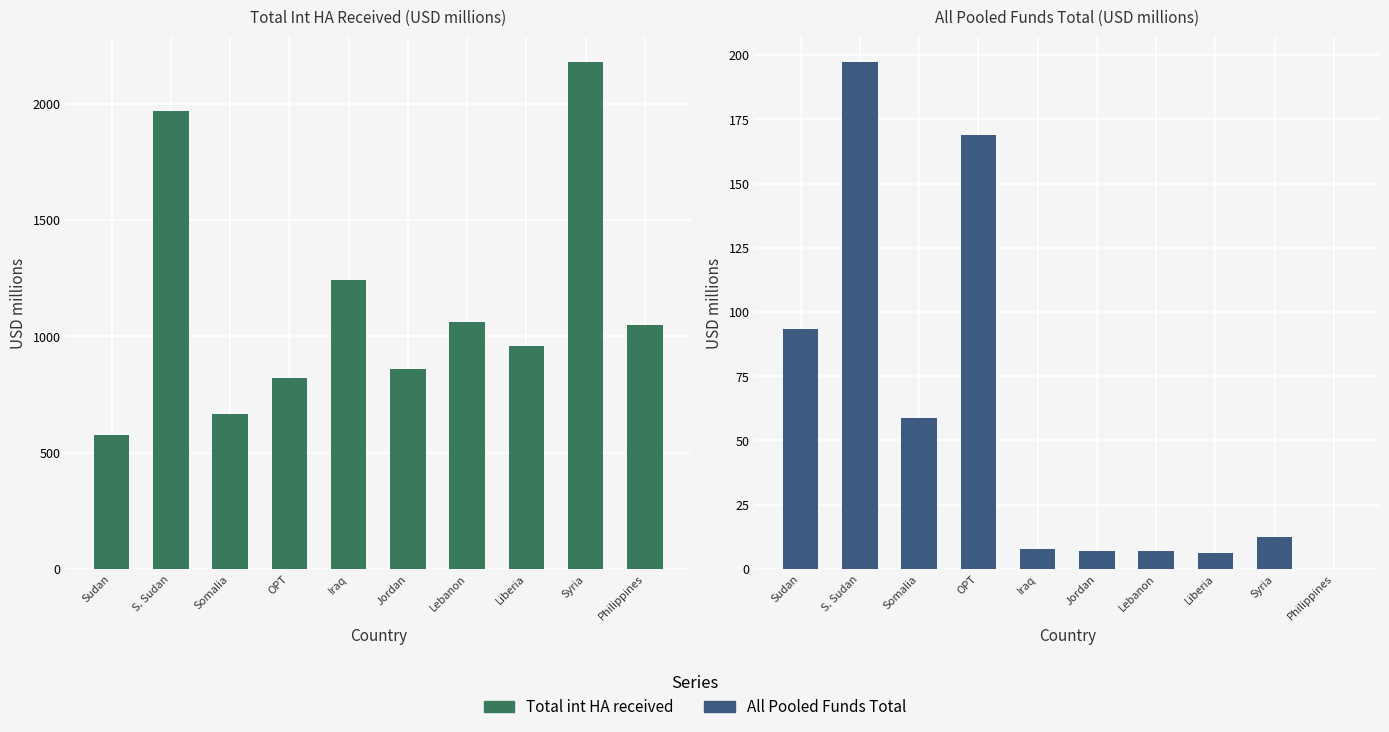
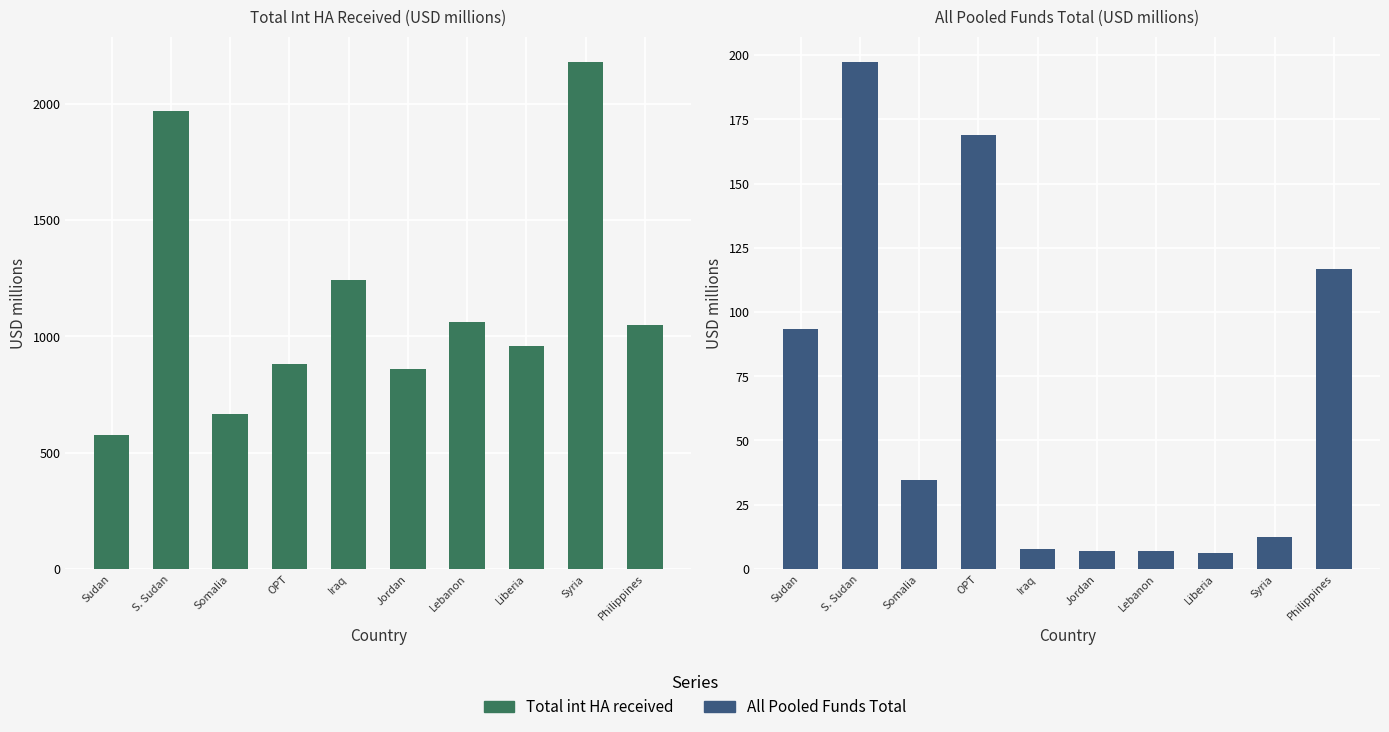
  {
    "Total Int HA Received (USD millions)": {
      "Sudan": 580,
      "S. Sudan": 1970,
      "Somalia": 670,
-     "OPT": 820,
+     "OPT": 880,
      "Iraq": 1240,
      "Jordan": 860,
      "Lebanon": 1060,
      "Liberia": 960,
      "Syria": 2180,
      "Philippines": 1050
    },
    "All Pooled Funds Total (USD millions)": {
      "Sudan": 93,
      "S. Sudan": 197,
-     "Somalia": 59,
+     "Somalia": 35,
      "OPT": 169,
      "Iraq": 8,
      "Jordan": 7,
      "Lebanon": 7,
      "Liberia": 6,
      "Syria": 12,
-     "Philippines": 0
+     "Philippines": 117
    }
  }
